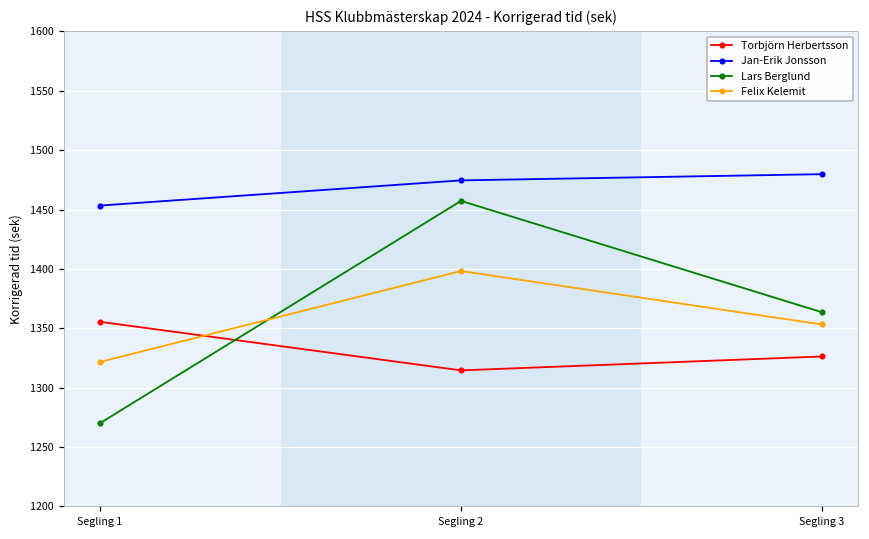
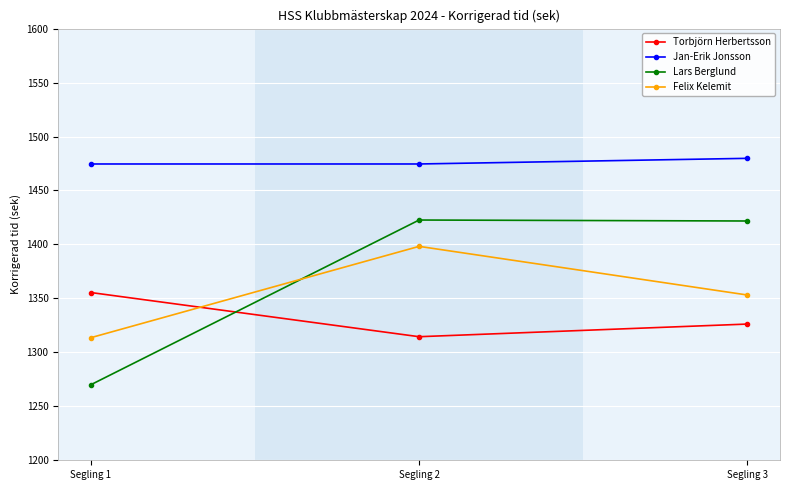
  {
    "Torbjörn Herbertsson": {
      "Segling 1": 1355,
      "Segling 2": 1315,
      "Segling 3": 1326
    },
    "Jan-Erik Jonsson": {
-     "Segling 1": 1453,
+     "Segling 1": 1475,
      "Segling 2": 1475,
      "Segling 3": 1480
    },
    "Lars Berglund": {
      "Segling 1": 1270,
-     "Segling 2": 1457,
-     "Segling 3": 1363
+     "Segling 2": 1423,
+     "Segling 3": 1422
    },
    "Felix Kelemit": {
-     "Segling 1": 1322,
+     "Segling 1": 1314,
      "Segling 2": 1398,
      "Segling 3": 1353
    }
  }
